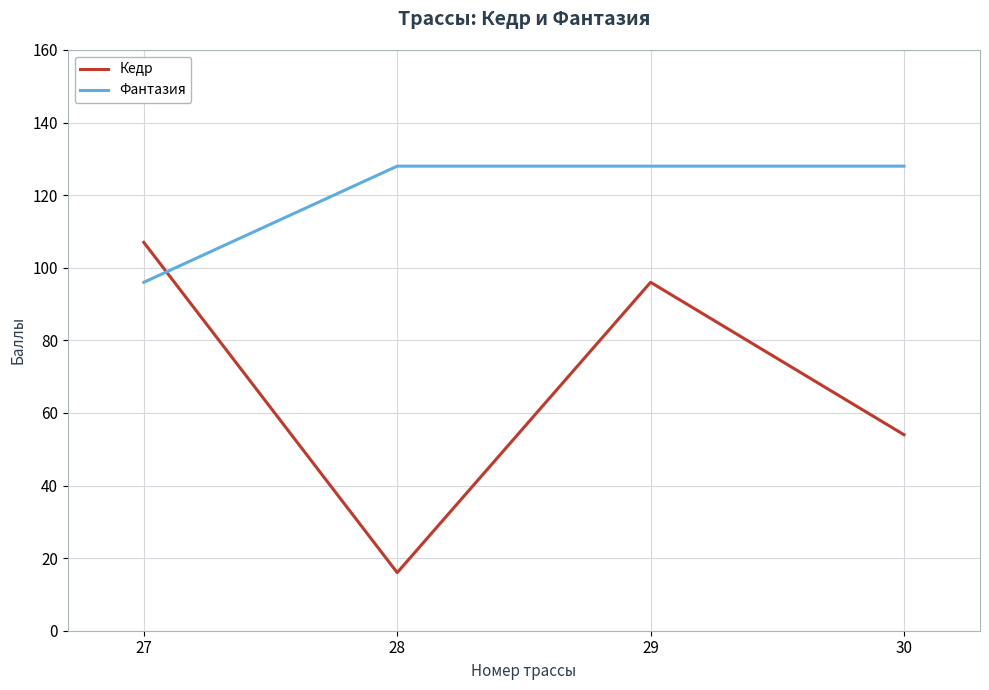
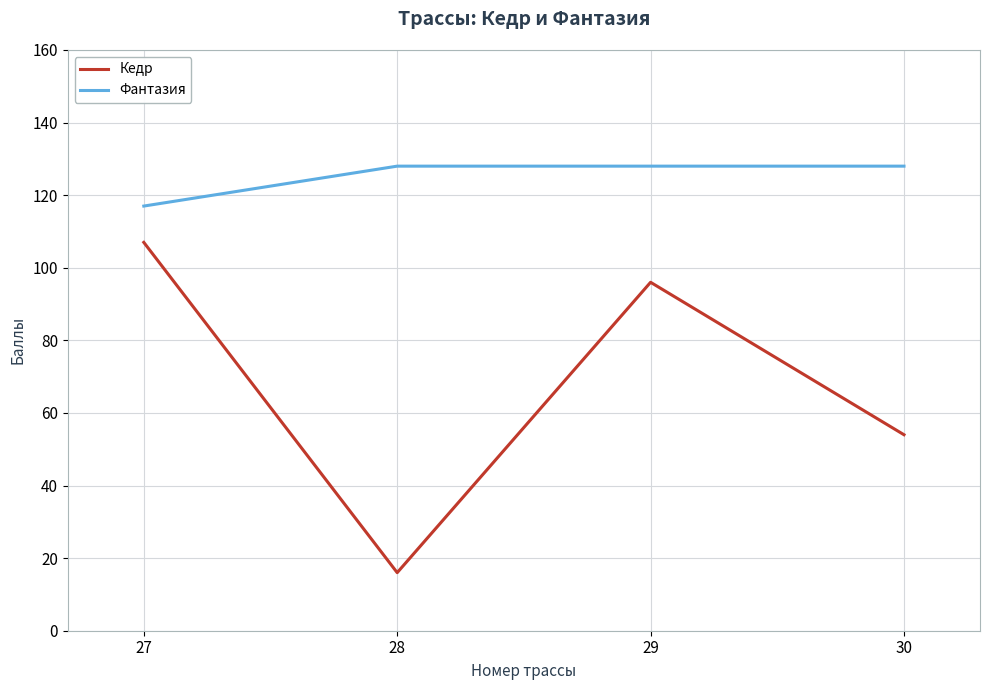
  {
    "Кедр": {
      "27": 107,
      "28": 16,
      "29": 96,
      "30": 54
    },
    "Фантазия": {
-     "27": 96,
+     "27": 117,
      "28": 128,
      "29": 128,
      "30": 128
    }
  }
